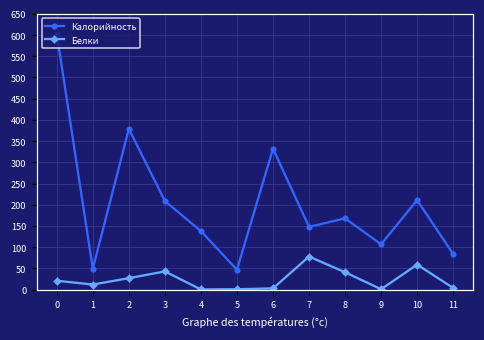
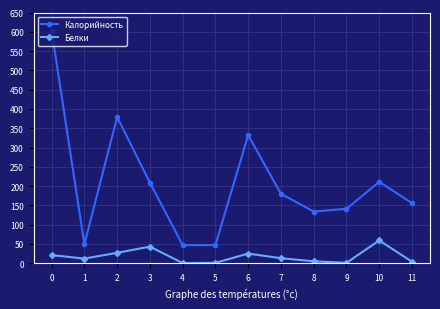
  {
    "Калорийность": {
      "1": 50,
      "2": 380,
      "3": 210,
-     "4": 140,
+     "4": 50,
      "5": 50,
      "6": 330,
-     "7": 150,
-     "8": 170,
-     "9": 110,
+     "7": 180,
+     "8": 130,
+     "9": 140,
      "10": 210,
-     "11": 80
+     "11": 160
    },
    "Белки": {
      "0": 20,
      "1": 10,
      "2": 30,
      "3": 40,
      "4": 0,
      "5": 0,
-     "6": 0,
-     "7": 80,
-     "8": 40,
+     "6": 30,
+     "7": 10,
+     "8": 10,
      "9": 0,
      "10": 60,
      "11": 0
    }
  }
